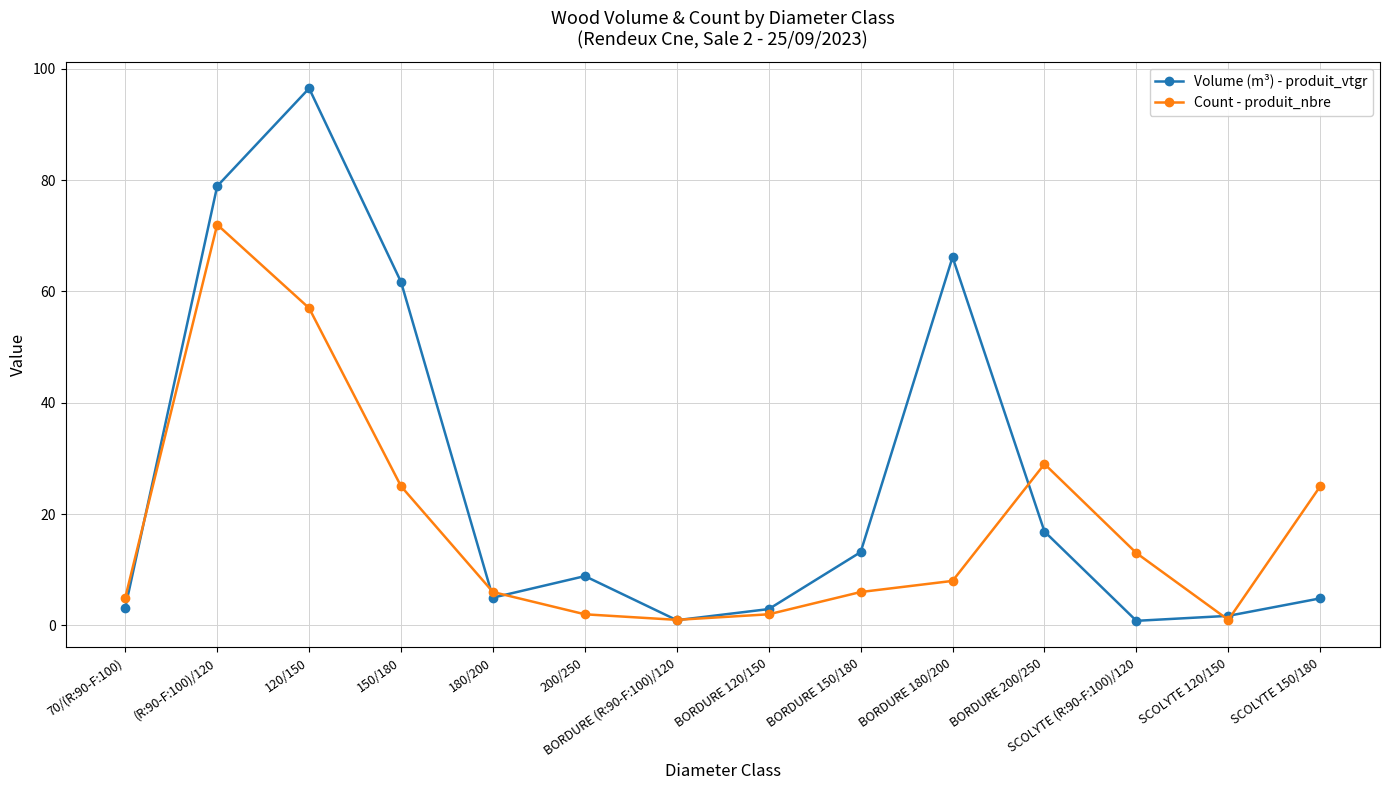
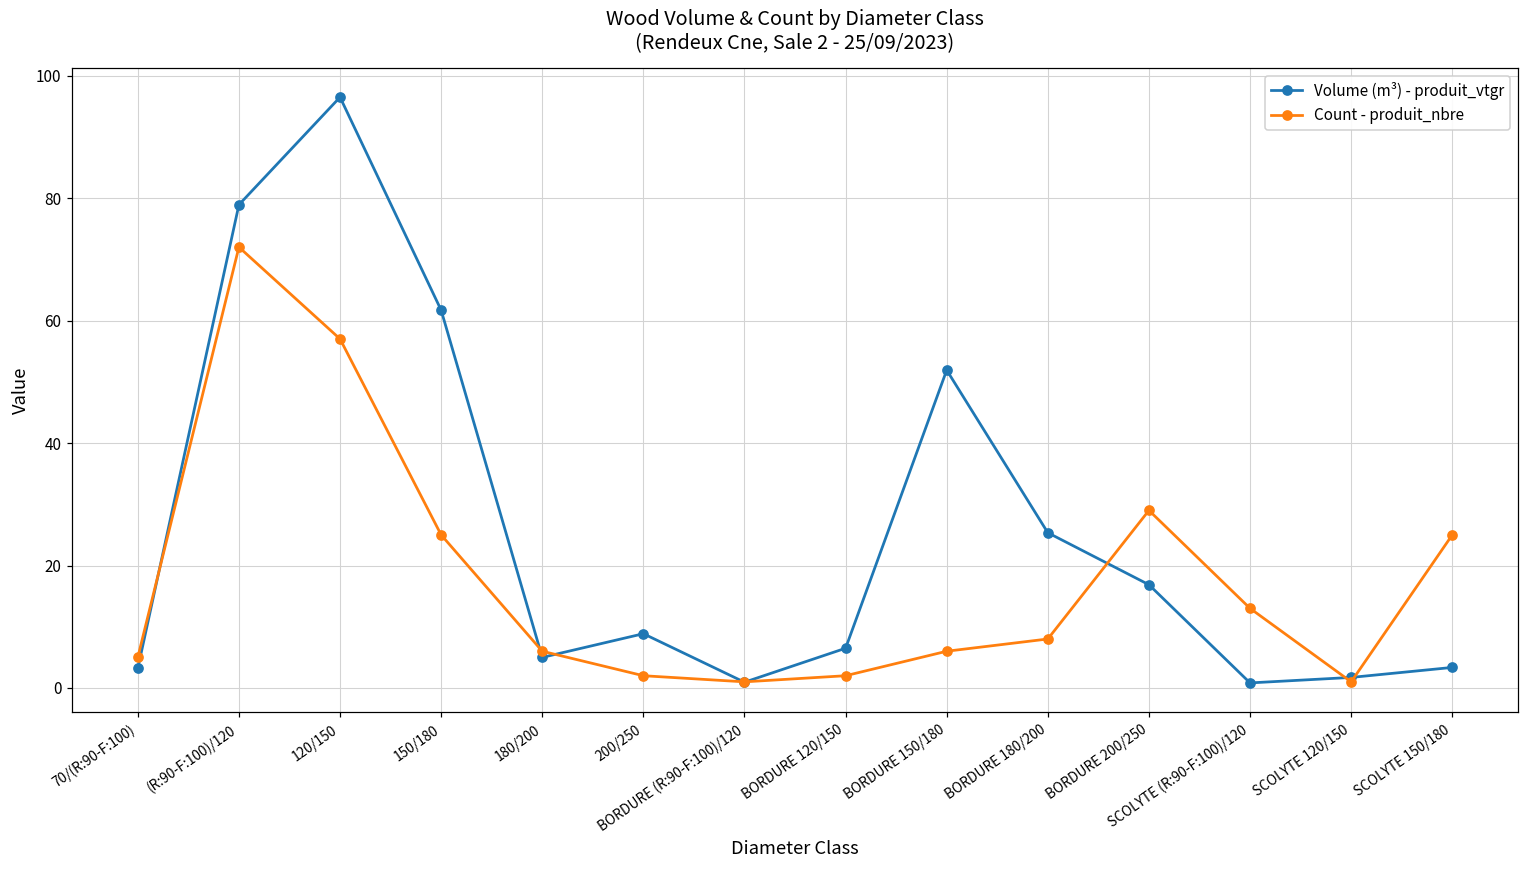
  {
    "Volume (m³) - produit_vtgr": {
      "70/(R:90-F:100)": 3,
      "(R:90-F:100)/120": 79,
      "120/150": 96,
      "150/180": 62,
      "180/200": 5,
      "200/250": 9,
-     "BORDURE 120/150": 3,
-     "BORDURE 150/180": 13,
-     "BORDURE 180/200": 66,
+     "BORDURE 120/150": 6,
+     "BORDURE 150/180": 52,
+     "BORDURE 180/200": 25,
      "BORDURE 200/250": 17,
      "SCOLYTE (R:90-F:100)/120": 1,
      "SCOLYTE 120/150": 2,
-     "SCOLYTE 150/180": 5
+     "SCOLYTE 150/180": 3
    },
    "Count - produit_nbre": {
      "70/(R:90-F:100)": 5,
      "(R:90-F:100)/120": 72,
      "120/150": 57,
      "150/180": 25,
      "180/200": 6,
      "200/250": 2,
      "BORDURE 120/150": 2,
      "BORDURE 150/180": 6,
      "BORDURE 180/200": 8,
      "BORDURE 200/250": 29,
      "SCOLYTE (R:90-F:100)/120": 13,
      "SCOLYTE 120/150": 1,
      "SCOLYTE 150/180": 25
    }
  }
